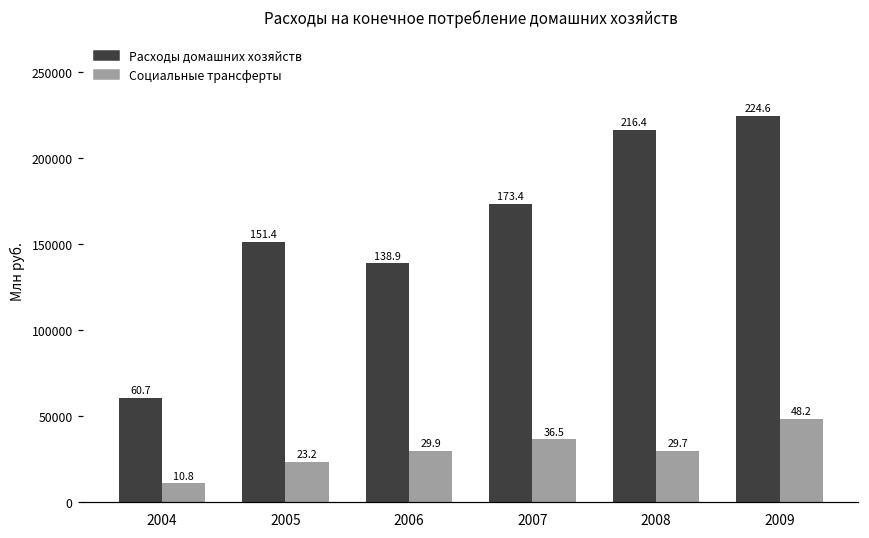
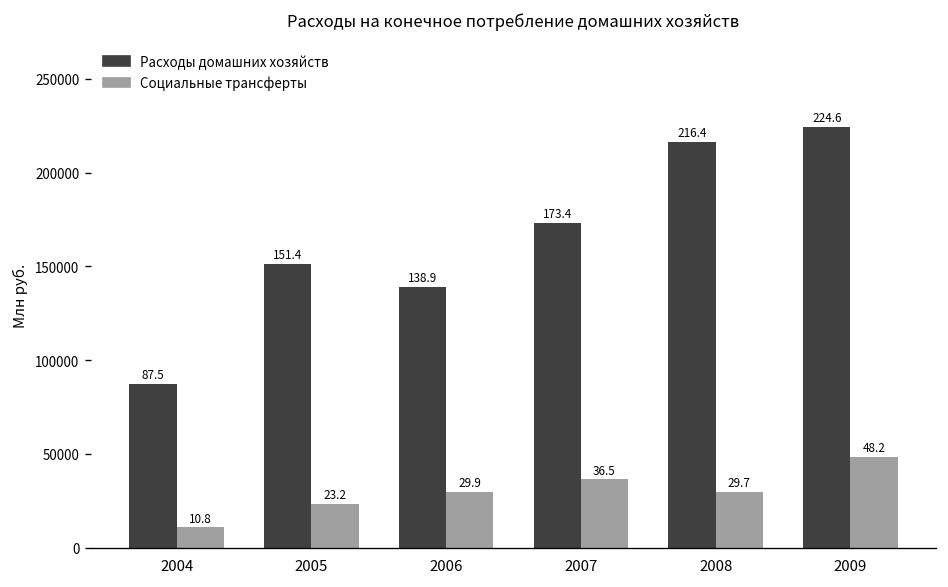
  {
    "Расходы домашних хозяйств": {
-     "2004": 60.7
+     "2004": 87.5
    }
  }
